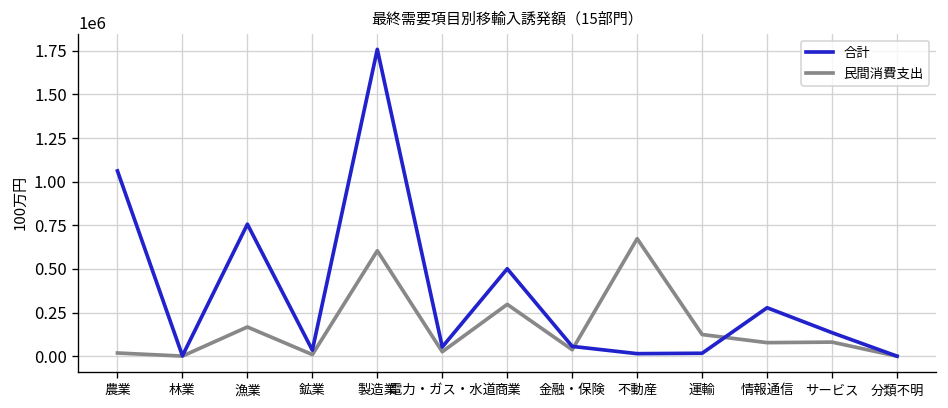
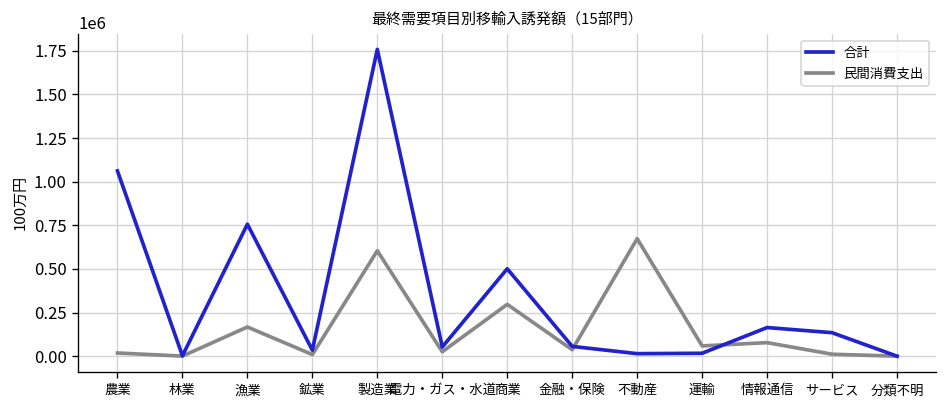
  {
    "合計": {
      "農業": 1060000,
      "漁業": 760000,
      "鉱業": 30000,
      "電力・ガス・水道": 50000,
      "商業": 500000,
      "金融・保険": 60000,
      "不動産": 10000,
      "運輸": 20000,
-     "情報通信": 280000,
+     "情報通信": 160000,
      "サービス": 130000
    },
    "民間消費支出": {
      "農業": 20000,
      "漁業": 170000,
      "鉱業": 10000,
      "電力・ガス・水道": 30000,
      "商業": 300000,
      "金融・保険": 40000,
      "不動産": 670000,
-     "運輸": 120000,
+     "運輸": 60000,
      "情報通信": 80000,
-     "サービス": 80000
+     "サービス": 10000
    }
  }
